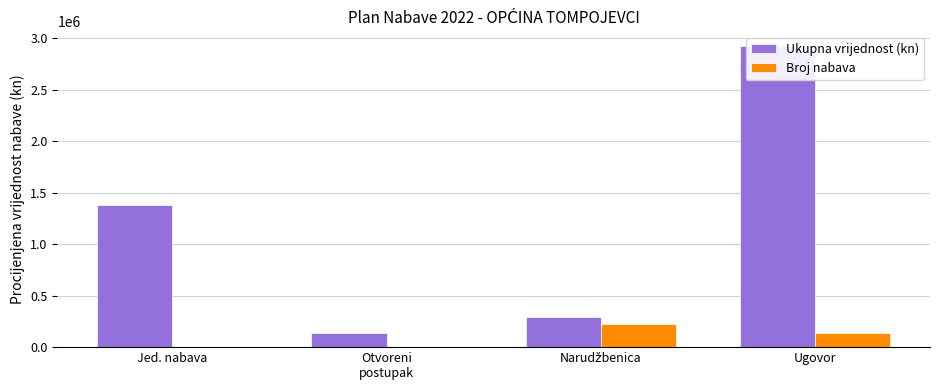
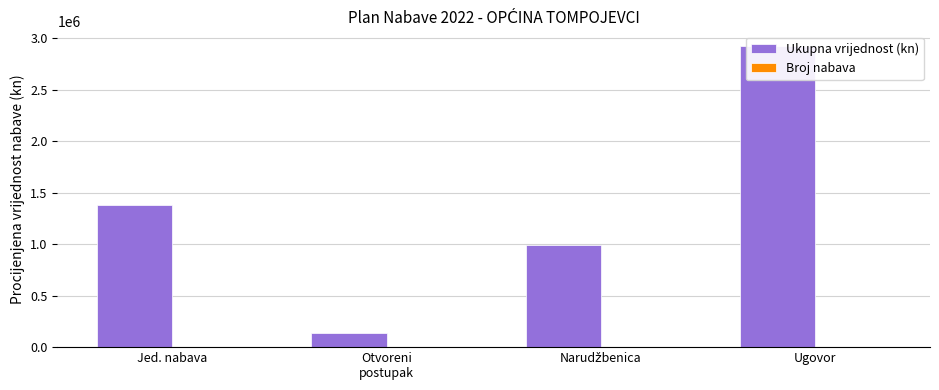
  {
    "Ukupna vrijednost (kn)": {
      "Jed. nabava": 1380000,
      "Otvoreni postupak": 140000,
-     "Narudžbenica": 290000
+     "Narudžbenica": 990000
    },
    "Broj nabava": {
-     "Narudžbenica": 220000,
-     "Ugovor": 140000
+     "Narudžbenica": 0,
+     "Ugovor": 0
    }
  }
